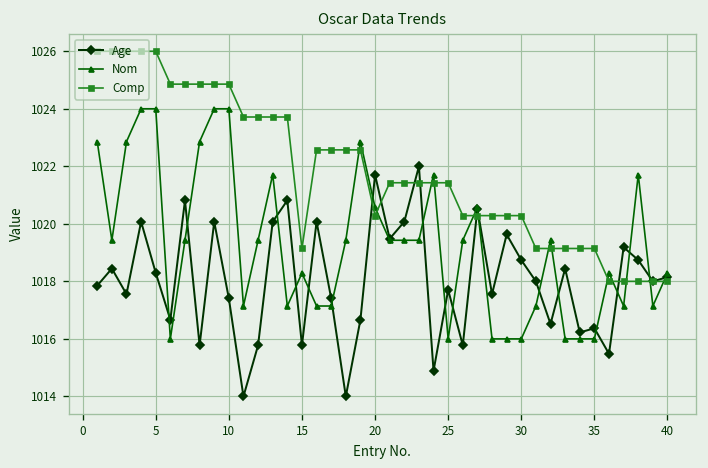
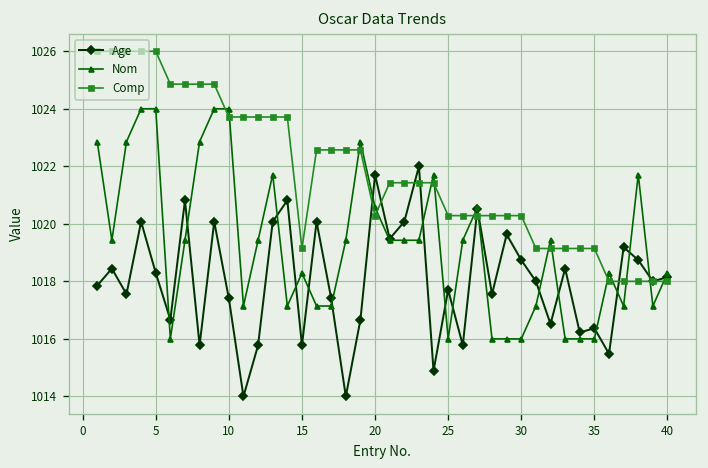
  {
    "Comp": {
      "5": 1026.0,
-     "10": 1024.9,
+     "10": 1023.7,
      "15": 1019.1,
      "20": 1020.3,
-     "25": 1021.4,
+     "25": 1020.3,
      "30": 1020.3,
      "35": 1019.1,
      "40": 1018.0
    }
  }
